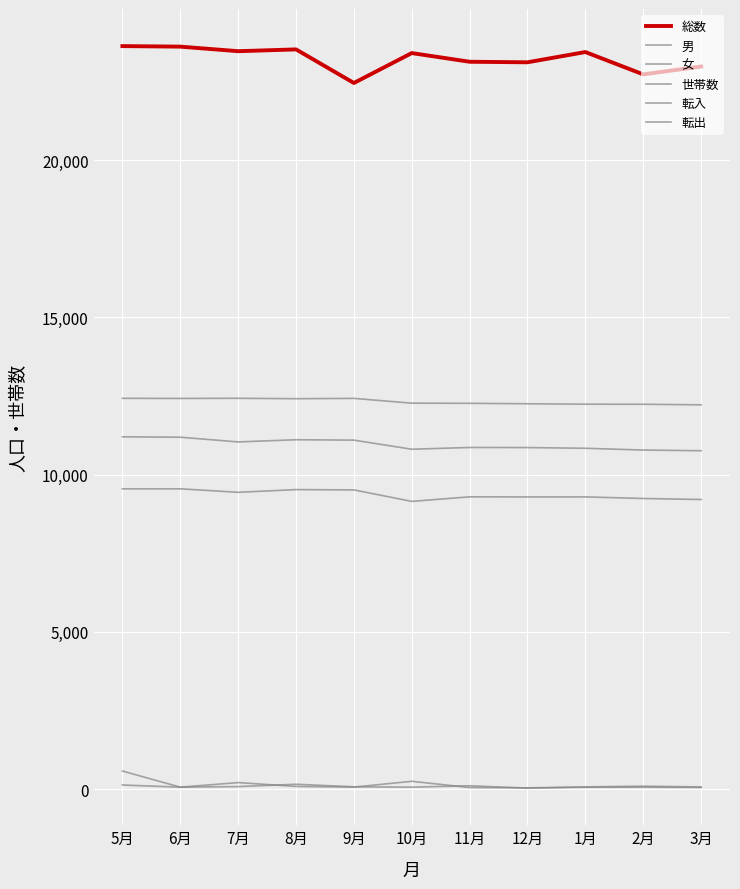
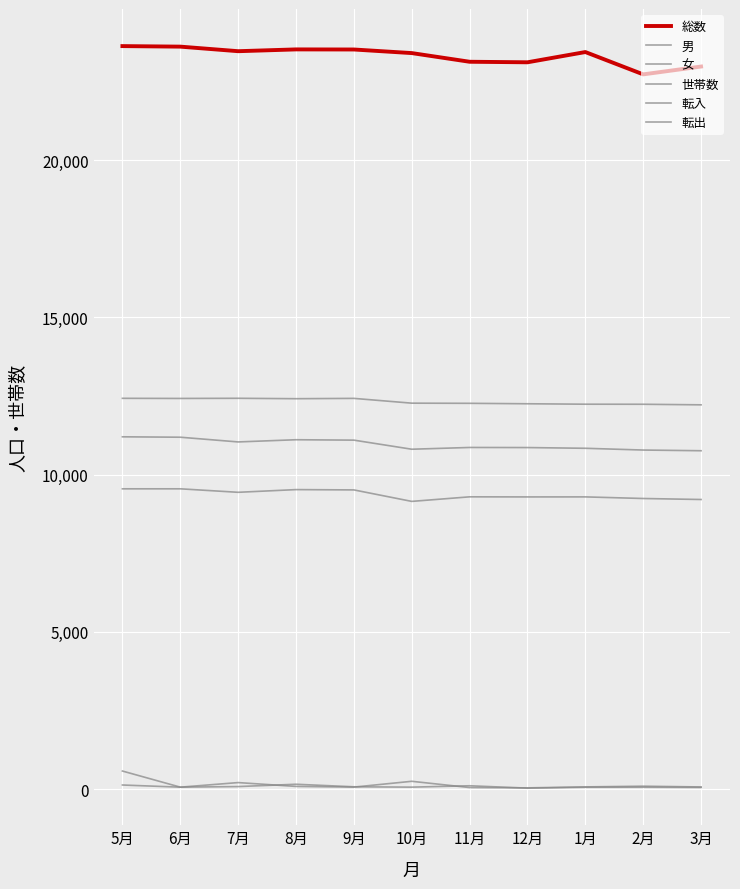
  {
    "総数": {
      "5月": "23,600",
      "6月": "23,600",
      "7月": "23,500",
      "8月": "23,500",
-     "9月": "22,500",
+     "9月": "23,500",
      "10月": "23,400",
      "11月": "23,100",
      "12月": "23,100",
      "1月": "23,400"
    }
  }
